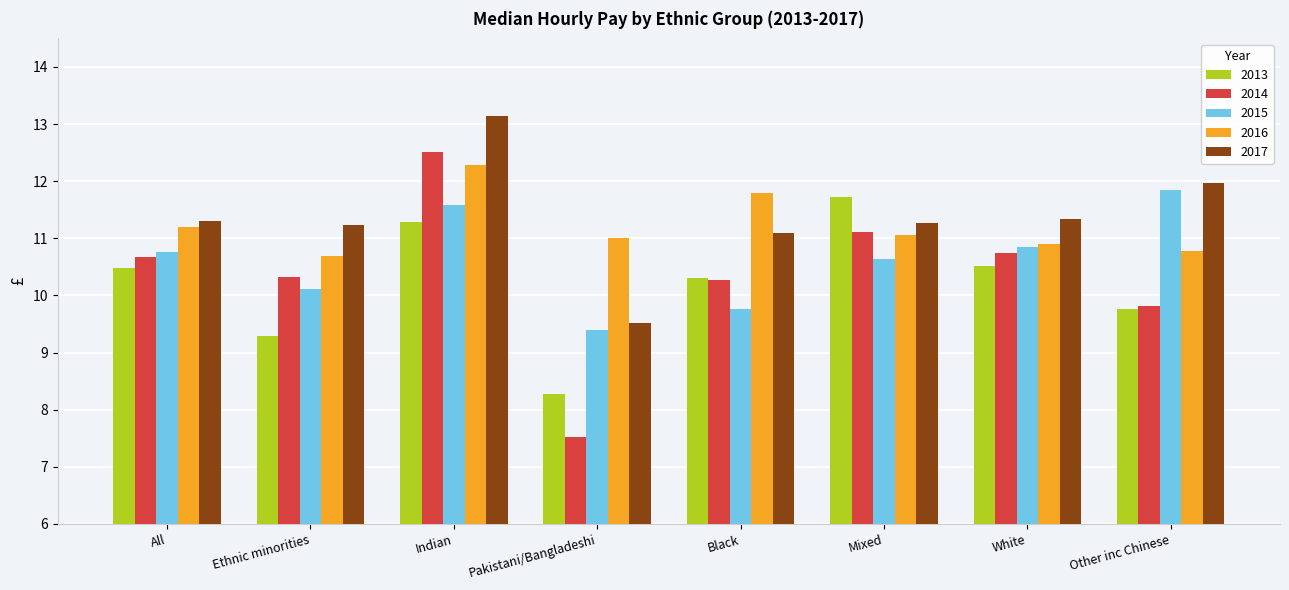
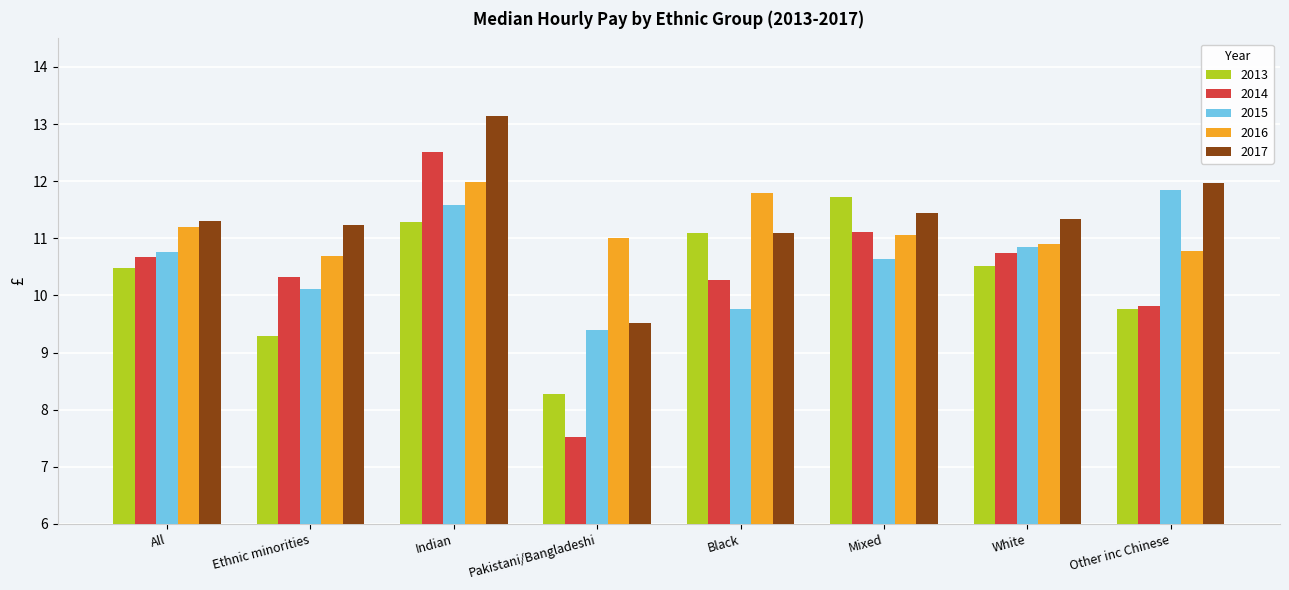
  {
    "2013": {
      "All": 10.5,
      "Ethnic minorities": 9.3,
      "Indian": 11.3,
      "Pakistani/Bangladeshi": 8.3,
-     "Black": 10.3,
+     "Black": 11.1,
      "Mixed": 11.7,
      "White": 10.5,
      "Other inc Chinese": 9.8
    },
    "2014": {
      "All": 10.7,
      "Ethnic minorities": 10.3,
      "Indian": 12.5,
      "Pakistani/Bangladeshi": 7.5,
      "Black": 10.3,
      "Mixed": 11.1,
      "White": 10.7,
      "Other inc Chinese": 9.8
    },
    "2015": {
      "All": 10.8,
      "Ethnic minorities": 10.1,
      "Indian": 11.6,
      "Pakistani/Bangladeshi": 9.4,
      "Black": 9.8,
      "Mixed": 10.6,
      "White": 10.8,
      "Other inc Chinese": 11.9
    },
    "2016": {
      "All": 11.2,
      "Ethnic minorities": 10.7,
-     "Indian": 12.3,
+     "Indian": 12.0,
      "Pakistani/Bangladeshi": 11.0,
      "Black": 11.8,
      "Mixed": 11.1,
      "White": 10.9,
      "Other inc Chinese": 10.8
    },
    "2017": {
      "All": 11.3,
      "Ethnic minorities": 11.2,
      "Indian": 13.1,
      "Pakistani/Bangladeshi": 9.5,
      "Black": 11.1,
-     "Mixed": 11.3,
+     "Mixed": 11.5,
      "White": 11.3,
      "Other inc Chinese": 12.0
    }
  }
